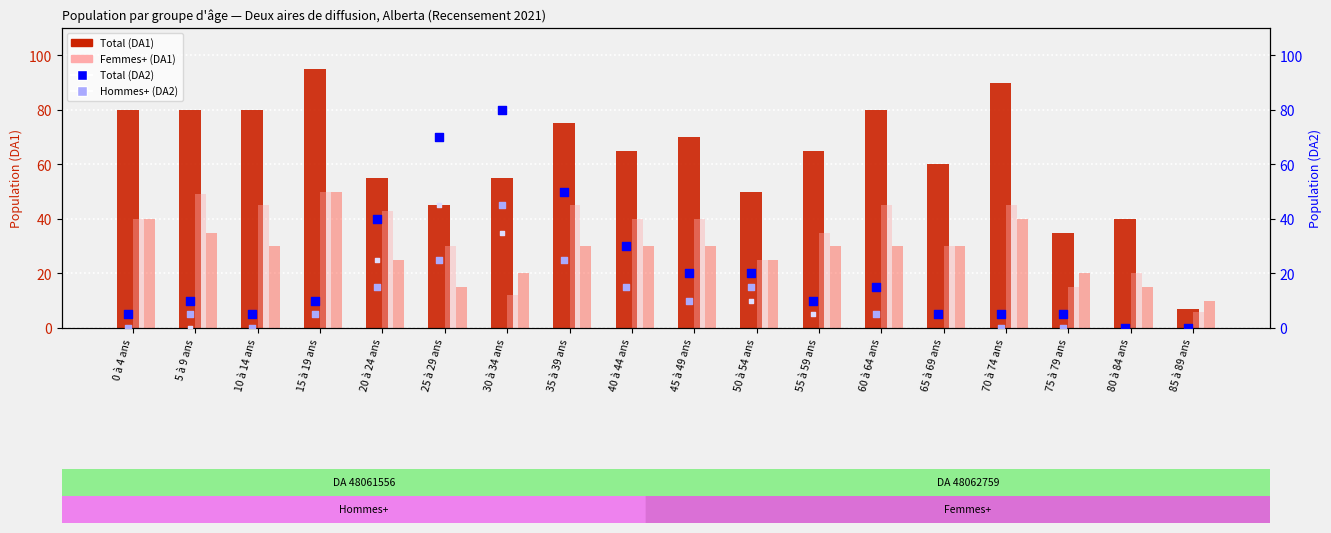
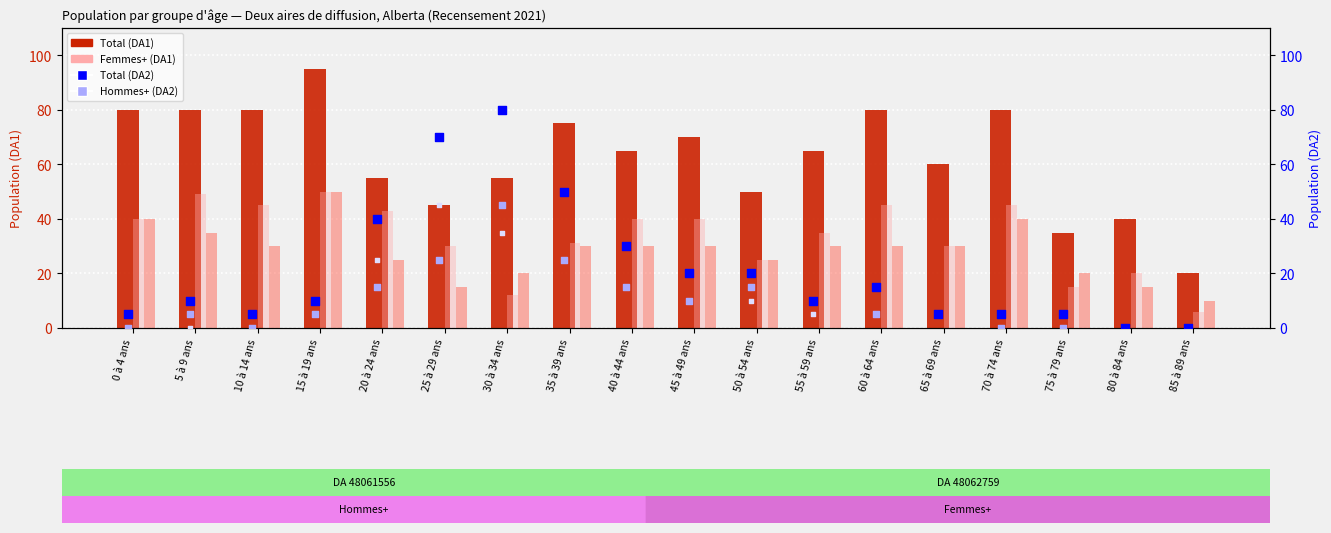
  {
    "Total (DA1)": {
      "0 à 4 ans": 80,
      "5 à 9 ans": 80,
      "10 à 14 ans": 80,
      "15 à 19 ans": 95,
      "20 à 24 ans": 55,
      "25 à 29 ans": 45,
      "30 à 34 ans": 55,
      "35 à 39 ans": 75,
      "40 à 44 ans": 65,
      "45 à 49 ans": 70,
      "50 à 54 ans": 50,
      "55 à 59 ans": 65,
      "60 à 64 ans": 80,
      "65 à 69 ans": 60,
-     "70 à 74 ans": 90,
+     "70 à 74 ans": 80,
      "75 à 79 ans": 35,
      "80 à 84 ans": 40,
-     "85 à 89 ans": 7
+     "85 à 89 ans": 20
    },
    "Femmes+ (DA1)": {
      "0 à 4 ans": 40,
      "5 à 9 ans": 49,
      "10 à 14 ans": 45,
      "15 à 19 ans": 50,
      "20 à 24 ans": 43,
      "25 à 29 ans": 30,
      "30 à 34 ans": 12,
-     "35 à 39 ans": 45,
+     "35 à 39 ans": 31,
      "40 à 44 ans": 40,
      "45 à 49 ans": 40,
      "50 à 54 ans": 25,
      "55 à 59 ans": 35,
      "60 à 64 ans": 45,
      "65 à 69 ans": 30,
      "70 à 74 ans": 45,
      "75 à 79 ans": 15,
      "80 à 84 ans": 20,
      "85 à 89 ans": 6
    }
  }
